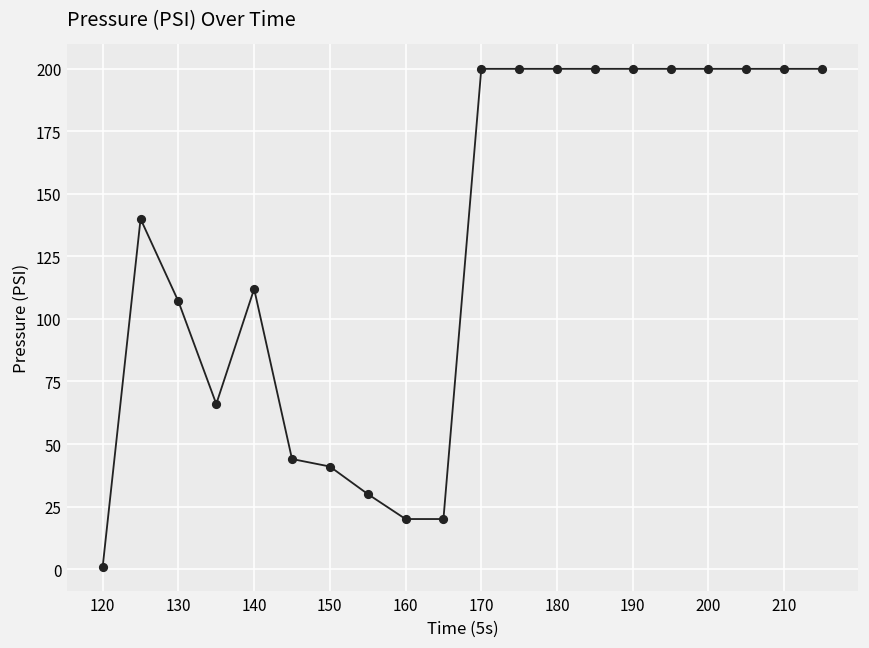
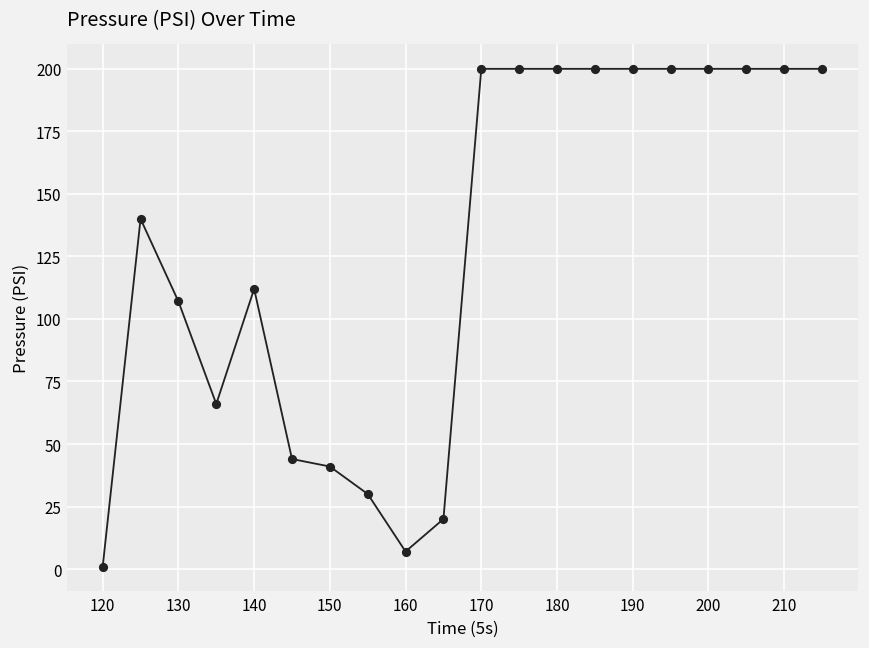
  {
    "120": 1,
    "130": 107,
    "140": 112,
    "150": 41,
-   "160": 20,
+   "160": 7,
    "170": 200,
    "180": 200,
    "190": 200,
    "200": 200,
    "210": 200
  }
